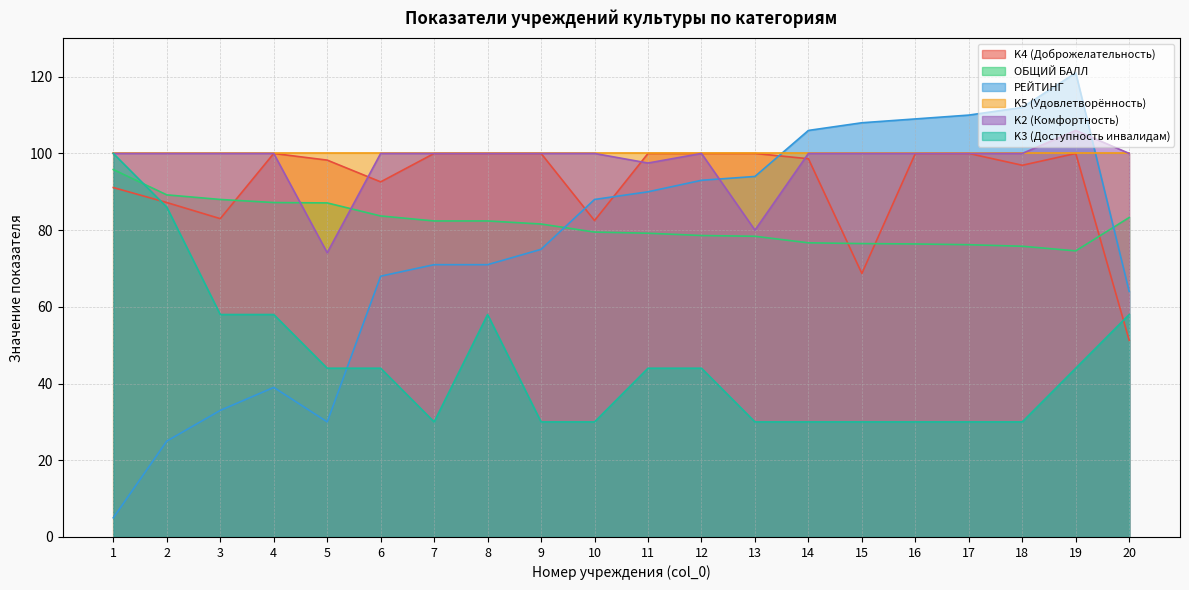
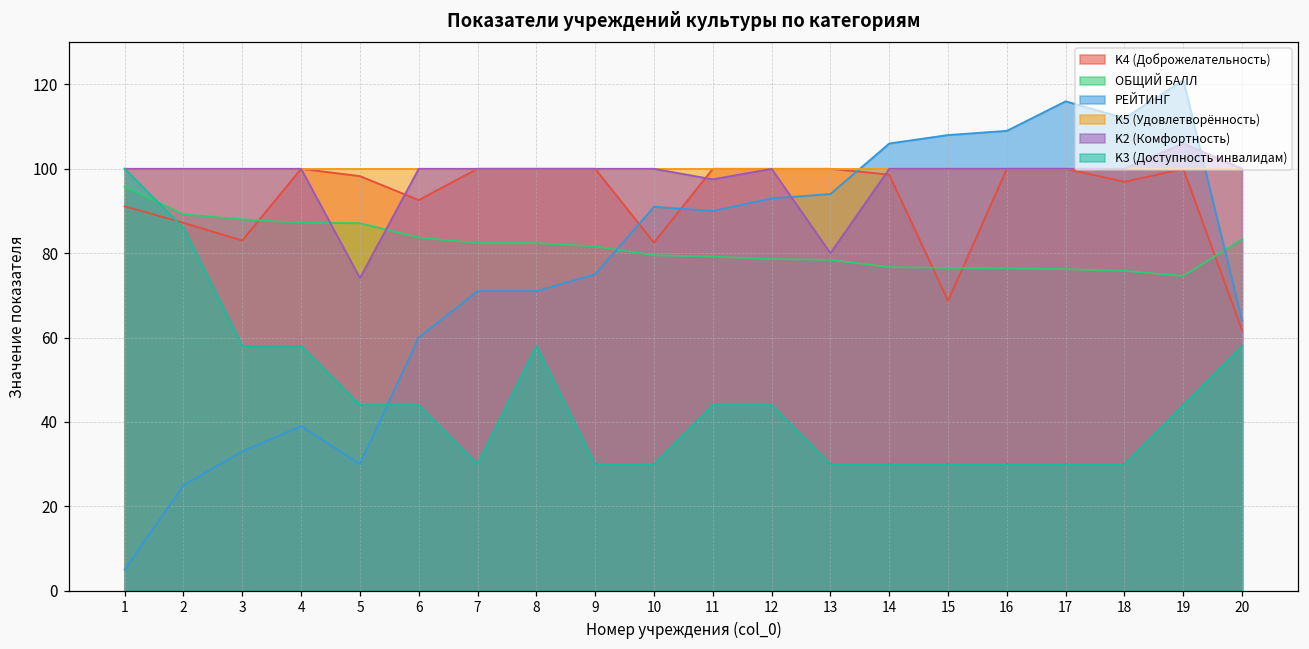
  {
    "K4 (Доброжелательность)": {
      "1": 91,
      "2": 87,
      "3": 83,
      "5": 98,
      "6": 93,
      "10": 83,
      "14": 99,
      "15": 69,
      "18": 97,
-     "20": 51
+     "20": 62
    },
    "РЕЙТИНГ": {
      "1": 5,
      "2": 25,
      "3": 33,
      "4": 39,
      "5": 30,
-     "6": 68,
+     "6": 60,
      "7": 71,
      "8": 71,
      "9": 75,
-     "10": 88,
+     "10": 91,
      "11": 90,
      "12": 93,
      "13": 94,
      "14": 106,
      "15": 108,
      "16": 109,
-     "17": 110,
+     "17": 116,
      "20": 64
    },
    "K5 (Удовлетворённость)": {
      "5": 100
    },
    "K2 (Комфортность)": {
      "5": 74,
      "11": 98,
      "13": 80
    }
  }
